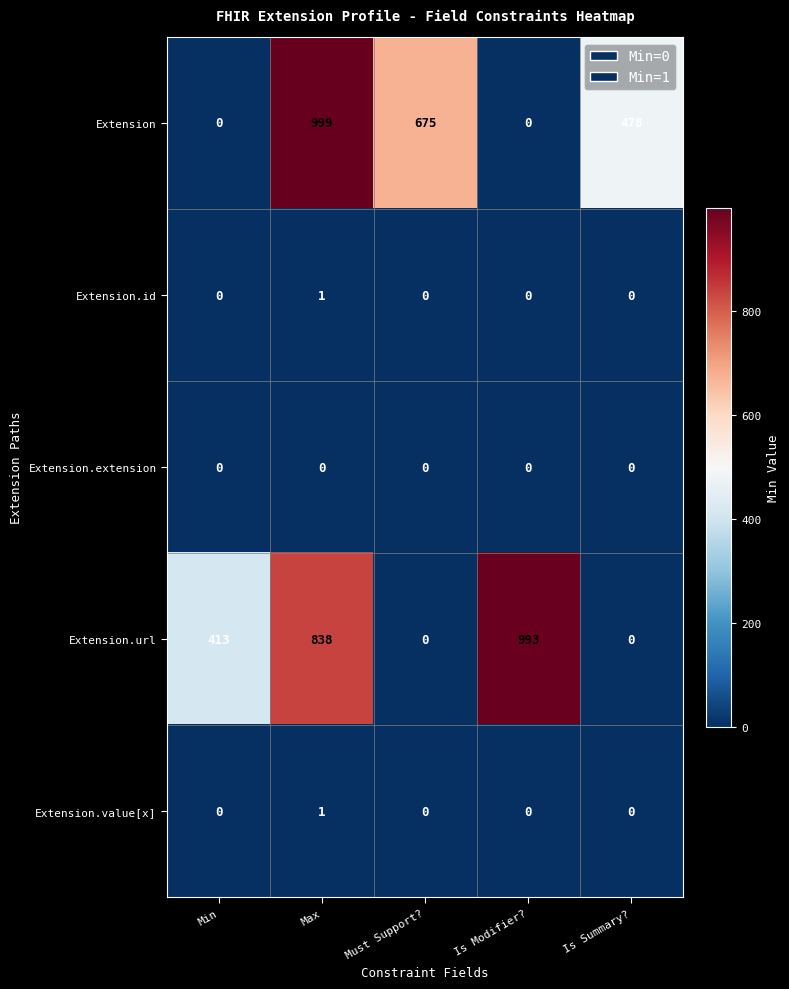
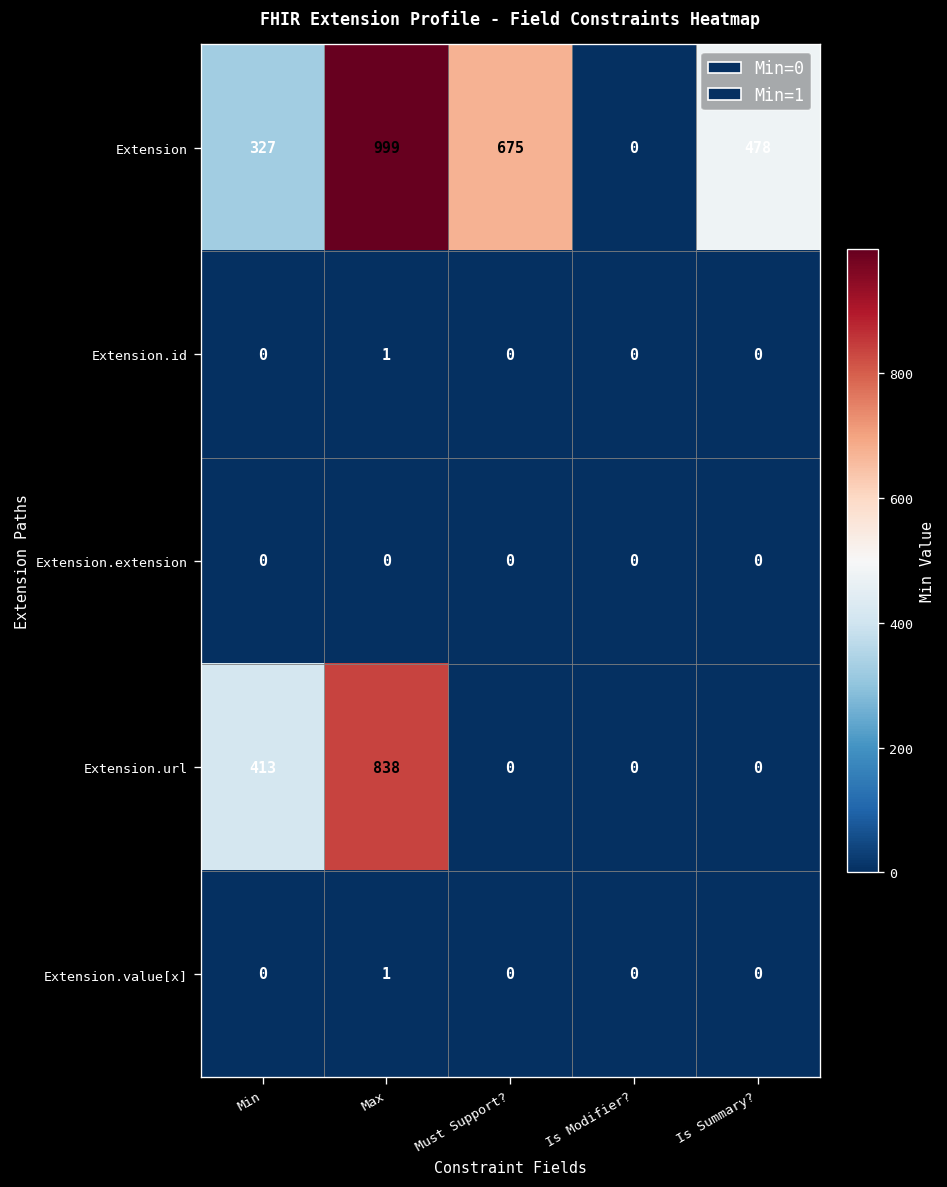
  {
    "Extension": {
-     "Min": 0,
+     "Min": 327,
      "Max": 999,
      "Must Support?": 675,
      "Is Modifier?": 0
    },
    "Extension.id": {
      "Min": 0,
      "Max": 1,
      "Must Support?": 0,
      "Is Modifier?": 0,
      "Is Summary?": 0
    },
    "Extension.extension": {
      "Min": 0,
      "Max": 0,
      "Must Support?": 0,
      "Is Modifier?": 0,
      "Is Summary?": 0
    },
    "Extension.url": {
      "Max": 838,
      "Must Support?": 0,
-     "Is Modifier?": 993,
+     "Is Modifier?": 0,
      "Is Summary?": 0
    },
    "Extension.value[x]": {
      "Min": 0,
      "Max": 1,
      "Must Support?": 0,
      "Is Modifier?": 0,
      "Is Summary?": 0
    }
  }
